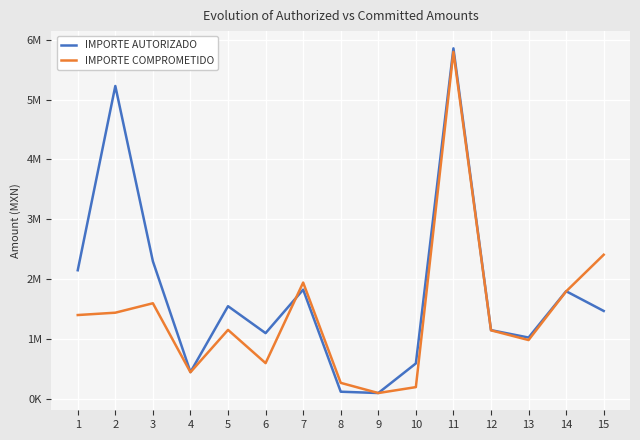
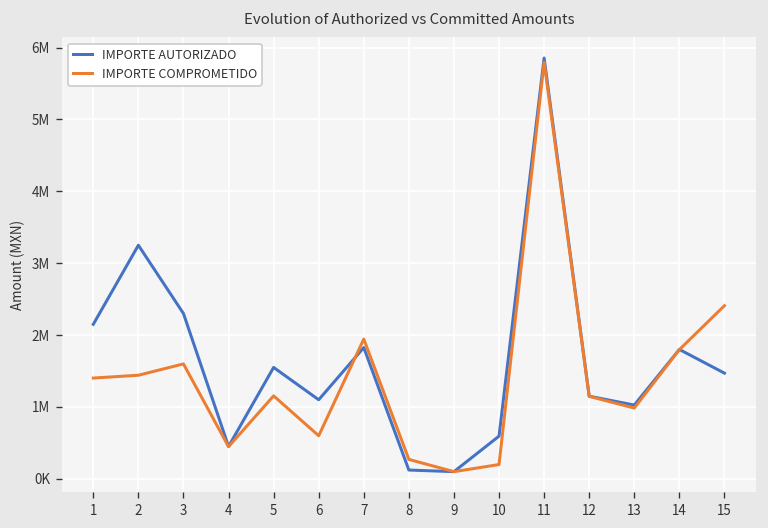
  {
    "IMPORTE AUTORIZADO": {
      "1": 2200000,
-     "2": 5200000,
+     "2": 3300000,
      "3": 2300000,
      "5": 1600000,
      "6": 1100000,
      "7": 1800000,
      "8": 100000,
      "10": 600000,
      "11": 5900000,
      "13": 1000000,
      "15": 1500000
    },
    "IMPORTE COMPROMETIDO": {
      "1": 1400000,
      "2": 1400000,
      "3": 1600000,
      "5": 1200000,
      "6": 600000,
      "7": 1900000,
      "8": 300000,
      "10": 200000,
      "11": 5800000,
      "13": 1000000,
      "15": 2400000
    }
  }
